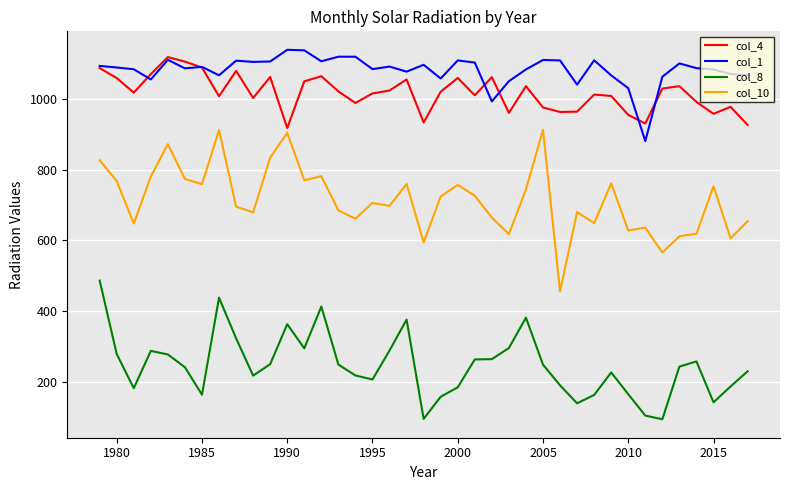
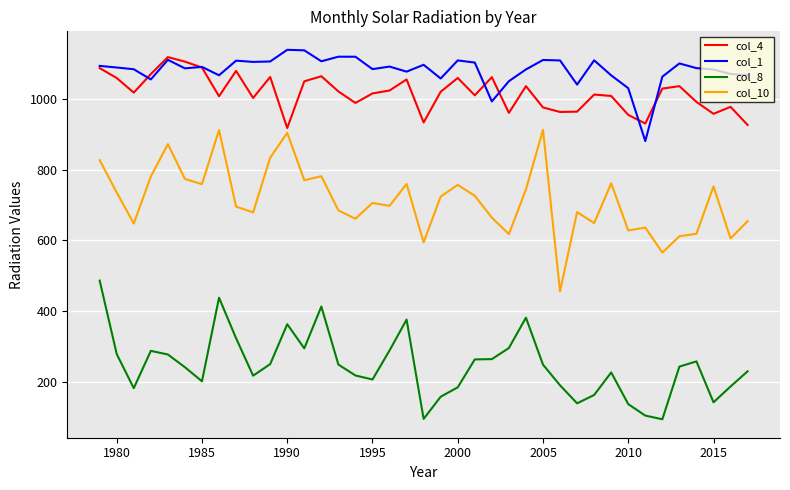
  {
    "col_4": {
      "1980": 1060,
      "1990": 920,
      "1995": 1020,
      "2000": 1060,
      "2005": 980,
      "2010": 950,
      "2015": 960
    },
    "col_1": {
      "1980": 1090,
      "1990": 1140,
      "1995": 1080,
      "2000": 1110,
      "2005": 1110,
      "2010": 1030
    },
    "col_8": {
      "1980": 280,
-     "1985": 160,
+     "1985": 200,
      "1990": 360,
      "1995": 210,
      "2000": 190,
      "2005": 250,
-     "2010": 170,
+     "2010": 140,
      "2015": 140
    },
    "col_10": {
-     "1980": 770,
+     "1980": 740,
      "1985": 760,
      "1990": 900,
      "1995": 710,
      "2000": 760,
      "2005": 910,
      "2010": 630,
      "2015": 750
    }
  }
